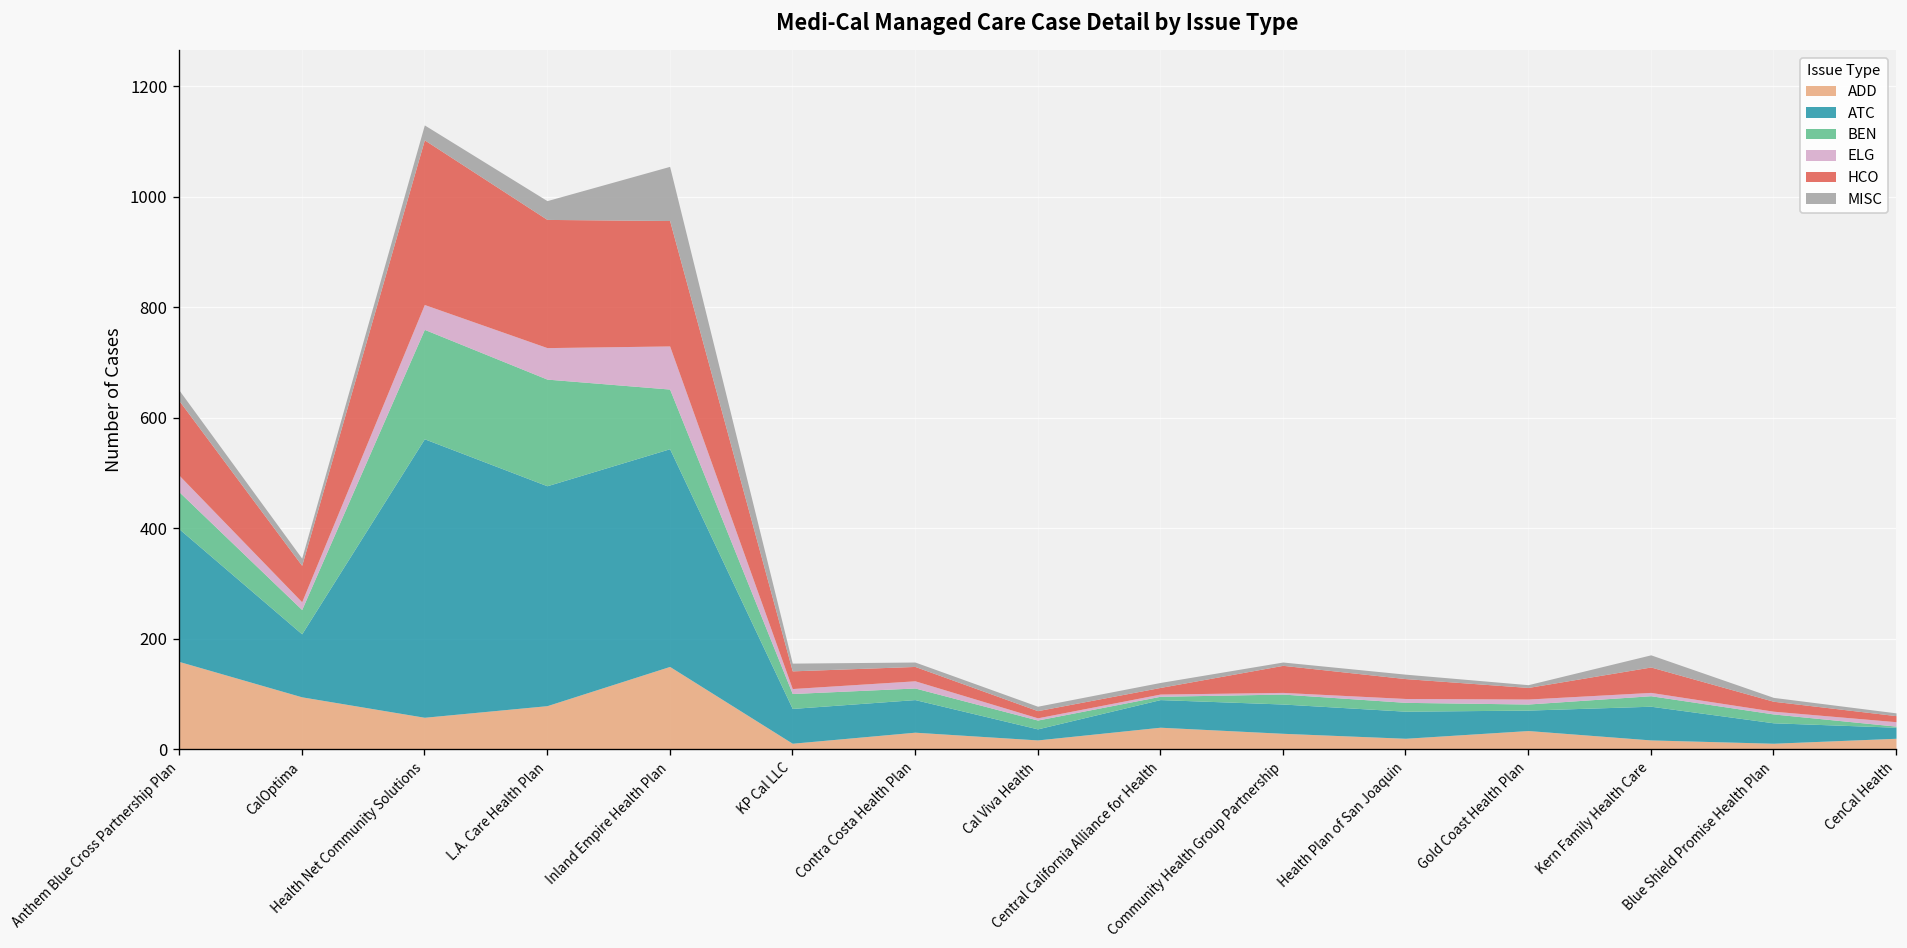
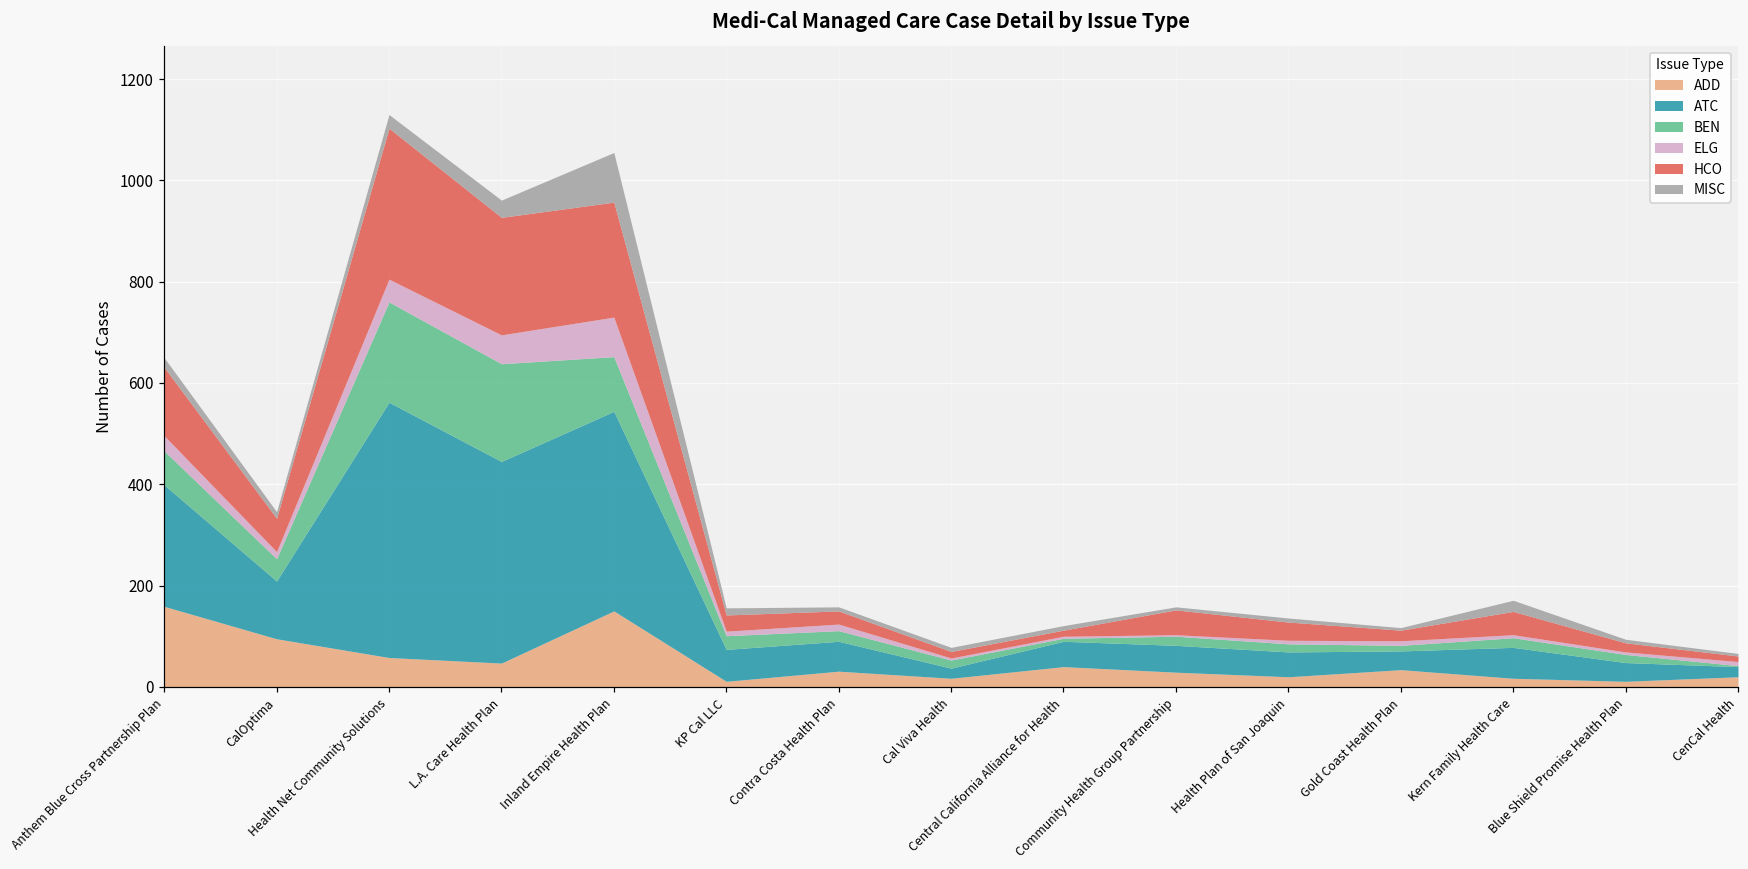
  {
    "ADD": {
      "Anthem Blue Cross Partnership Plan": 160,
      "CalOptima": 100,
      "Health Net Community Solutions": 60,
-     "L.A. Care Health Plan": 80,
+     "L.A. Care Health Plan": 50,
      "Inland Empire Health Plan": 150,
      "KP Cal LLC": 10,
      "Contra Costa Health Plan": 30,
      "Cal Viva Health": 20,
      "Central California Alliance for Health": 40,
      "Community Health Group Partnership": 30,
      "Health Plan of San Joaquin": 20,
      "Gold Coast Health Plan": 30,
      "Kern Family Health Care": 20,
      "Blue Shield Promise Health Plan": 10,
      "CenCal Health": 20
    },
    "ATC": {
      "Anthem Blue Cross Partnership Plan": 240,
      "CalOptima": 110,
      "Health Net Community Solutions": 500,
      "L.A. Care Health Plan": 400,
      "Inland Empire Health Plan": 390,
      "KP Cal LLC": 60,
      "Contra Costa Health Plan": 60,
      "Cal Viva Health": 20,
      "Central California Alliance for Health": 50,
      "Community Health Group Partnership": 50,
      "Health Plan of San Joaquin": 50,
      "Gold Coast Health Plan": 40,
      "Kern Family Health Care": 60,
      "Blue Shield Promise Health Plan": 40
    },
    "BEN": {
      "Anthem Blue Cross Partnership Plan": 70,
      "CalOptima": 40,
      "Health Net Community Solutions": 200,
      "L.A. Care Health Plan": 190,
      "Inland Empire Health Plan": 110,
      "KP Cal LLC": 30,
      "Contra Costa Health Plan": 20,
      "Health Plan of San Joaquin": 20,
      "Gold Coast Health Plan": 10,
      "Kern Family Health Care": 20
    },
    "ELG": {
      "Anthem Blue Cross Partnership Plan": 30,
      "CalOptima": 10,
      "Health Net Community Solutions": 50,
      "L.A. Care Health Plan": 60,
      "Inland Empire Health Plan": 80,
      "KP Cal LLC": 10,
      "Contra Costa Health Plan": 10,
      "Health Plan of San Joaquin": 10,
      "Gold Coast Health Plan": 10,
      "Kern Family Health Care": 10,
      "CenCal Health": 10
    },
    "HCO": {
      "Anthem Blue Cross Partnership Plan": 140,
      "CalOptima": 70,
      "Health Net Community Solutions": 300,
      "L.A. Care Health Plan": 230,
      "Inland Empire Health Plan": 230,
      "KP Cal LLC": 30,
      "Contra Costa Health Plan": 30,
      "Cal Viva Health": 10,
      "Central California Alliance for Health": 10,
      "Community Health Group Partnership": 50,
      "Health Plan of San Joaquin": 40,
      "Kern Family Health Care": 50,
      "Blue Shield Promise Health Plan": 20
    },
    "MISC": {
      "Anthem Blue Cross Partnership Plan": 20,
      "CalOptima": 10,
      "Health Net Community Solutions": 30,
      "L.A. Care Health Plan": 30,
      "Inland Empire Health Plan": 100,
      "KP Cal LLC": 10,
      "Contra Costa Health Plan": 10,
      "Cal Viva Health": 10,
      "Central California Alliance for Health": 10,
      "Community Health Group Partnership": 10,
      "Health Plan of San Joaquin": 10,
      "Kern Family Health Care": 20,
      "Blue Shield Promise Health Plan": 10
    }
  }
